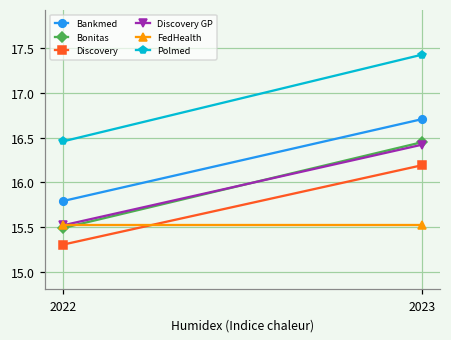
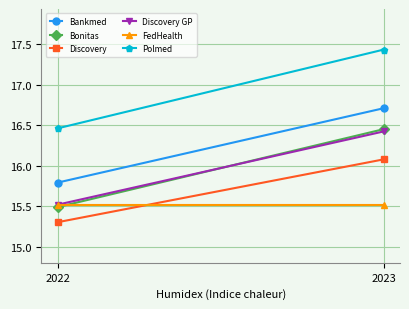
  {
    "Discovery": {
      "2022": 15.3,
-     "2023": 16.2
+     "2023": 16.1
    },
    "FedHealth": {
      "2023": 15.5
    }
  }
